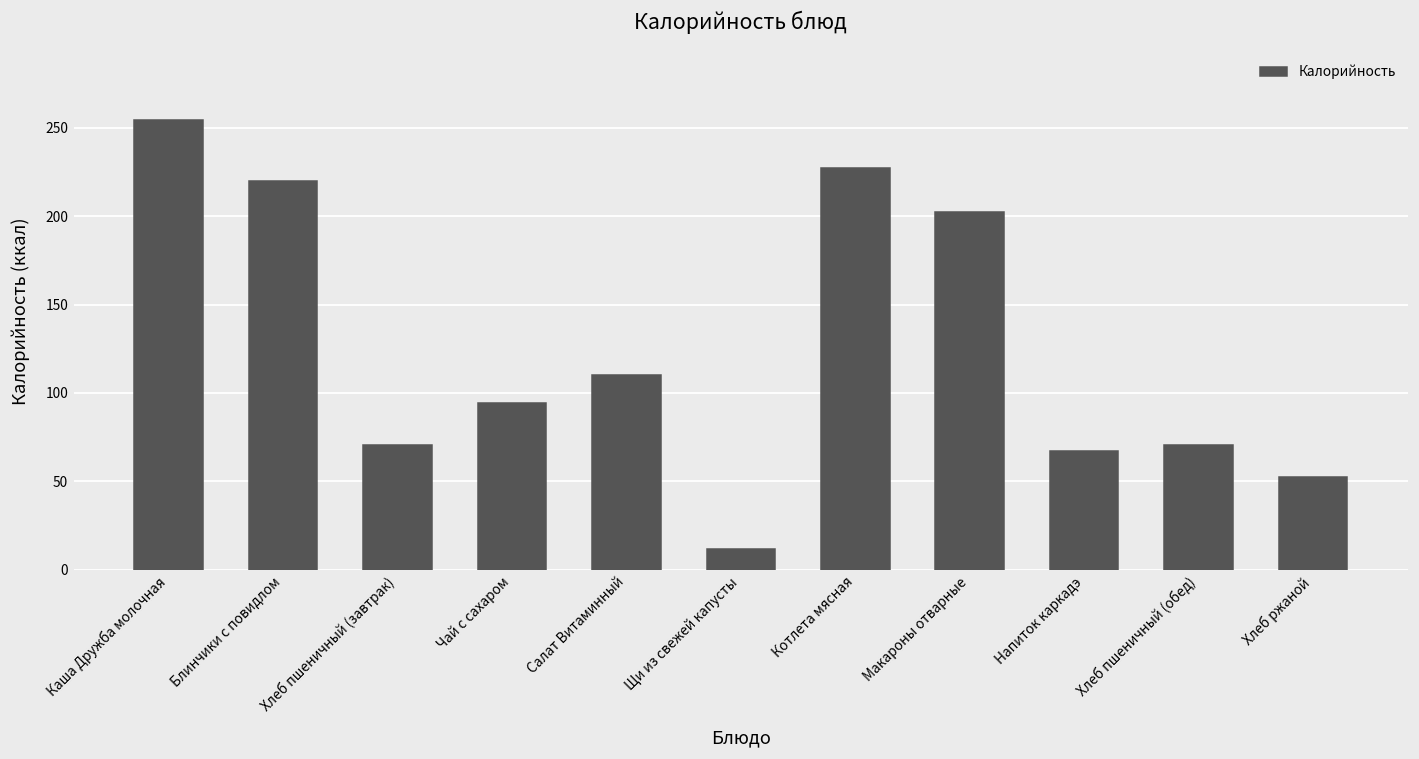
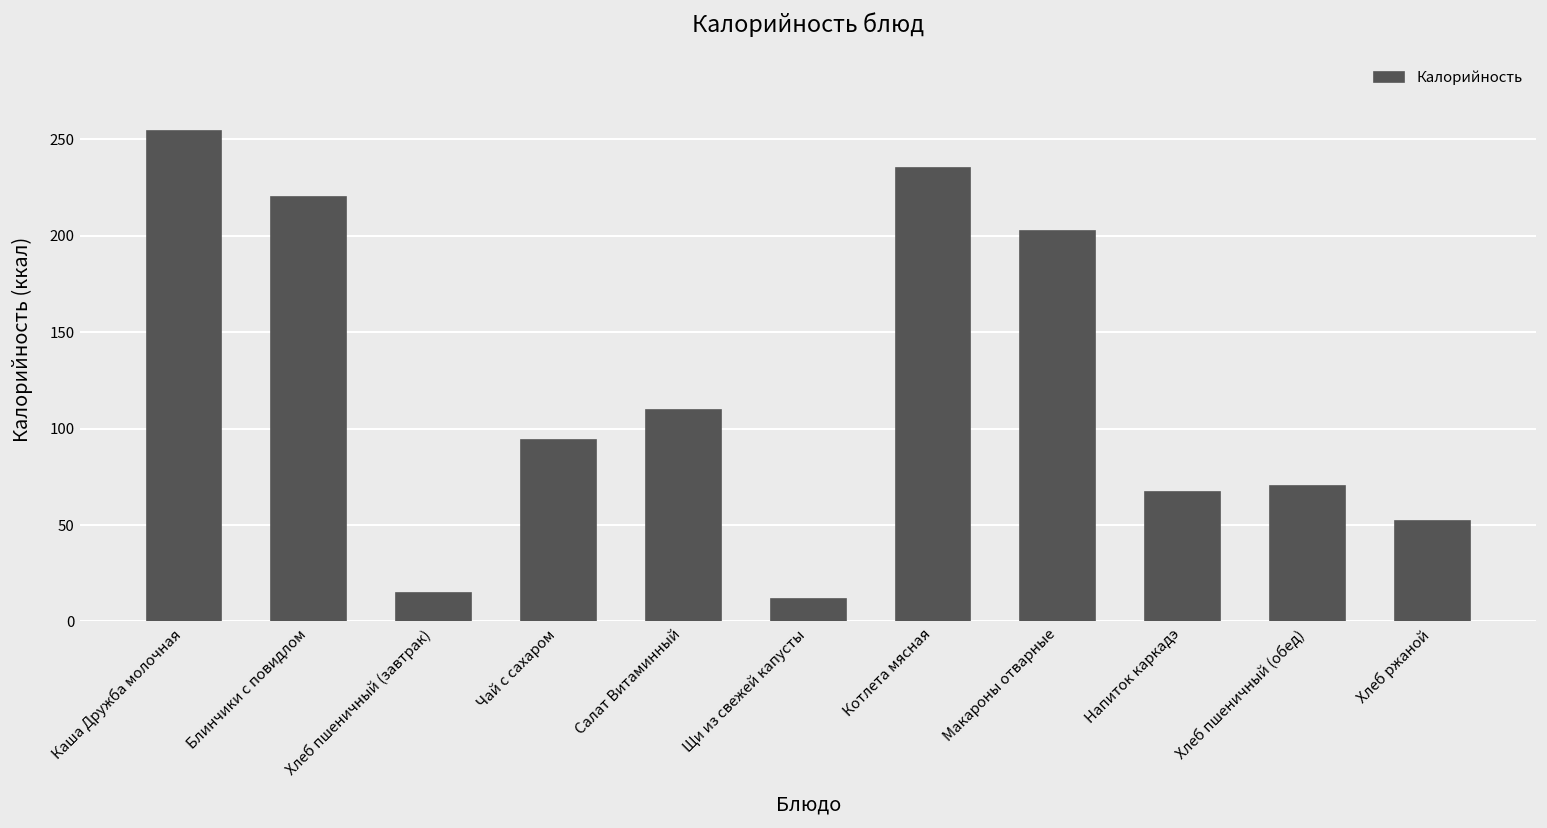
  {
    "Каша Дружба молочная": 254,
    "Блинчики с повидлом": 220,
-   "Хлеб пшеничный (завтрак)": 71,
+   "Хлеб пшеничный (завтрак)": 15,
    "Чай с сахаром": 94,
    "Салат Витаминный": 110,
    "Щи из свежей капусты": 12,
-   "Котлета мясная": 227,
+   "Котлета мясная": 235,
    "Макароны отварные": 202,
    "Напиток каркадэ": 67,
    "Хлеб пшеничный (обед)": 71,
    "Хлеб ржаной": 52
  }
